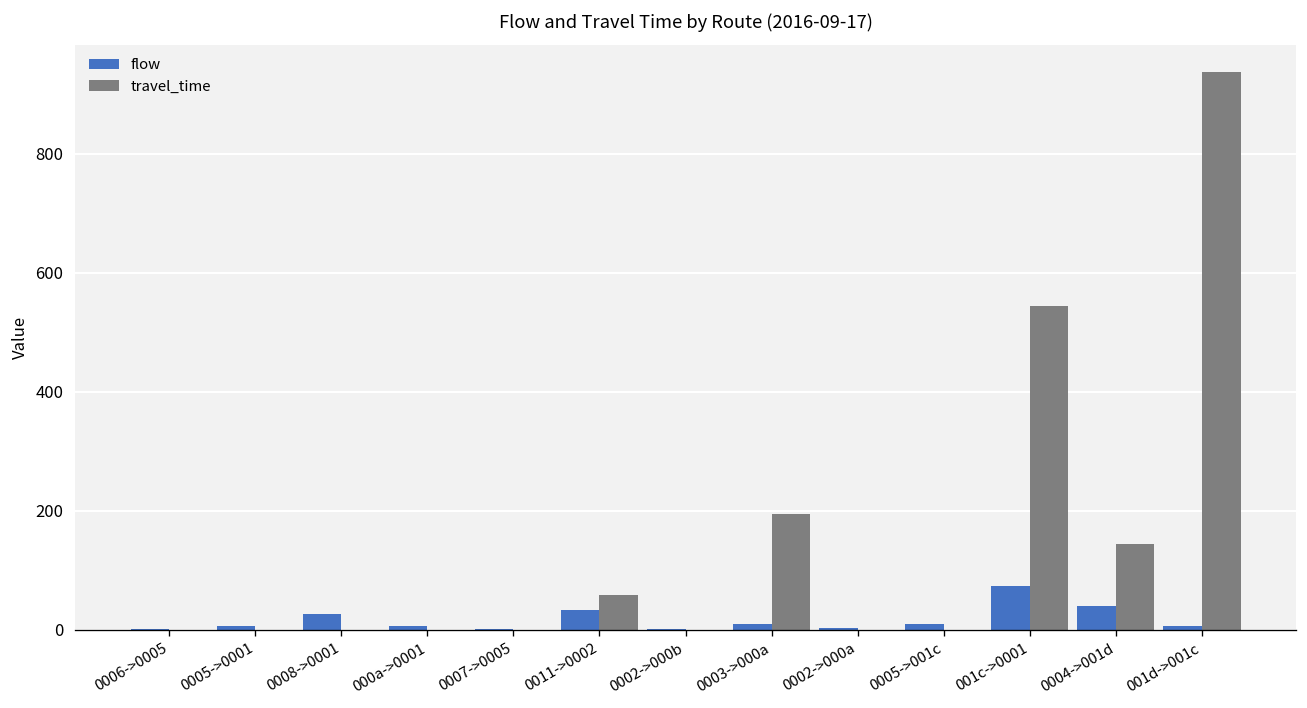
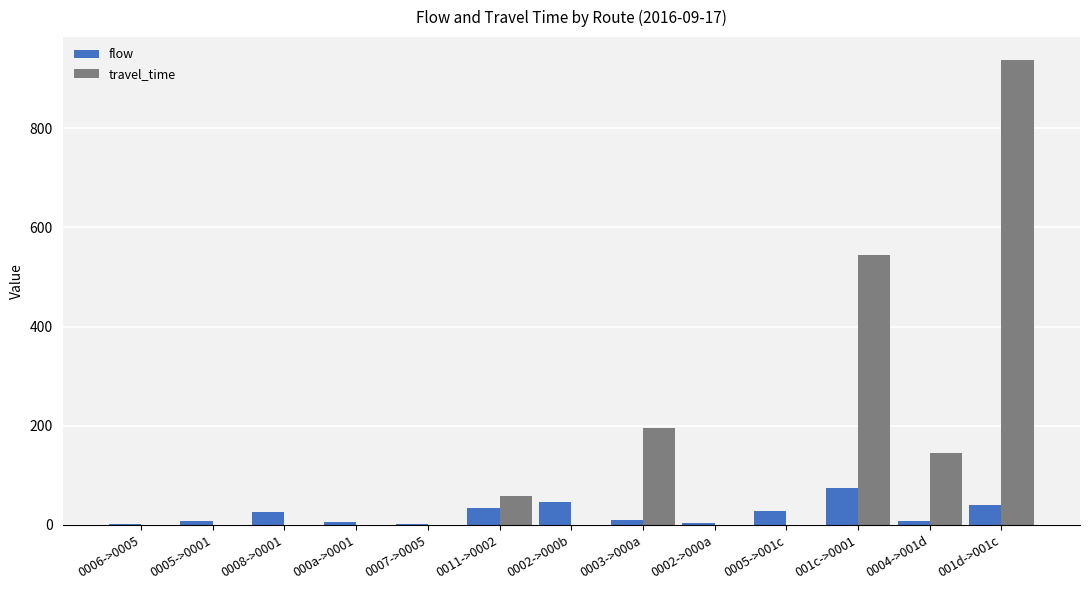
  {
    "flow": {
      "0005->0001": 10,
      "0008->0001": 30,
      "000a->0001": 10,
      "0011->0002": 30,
-     "0002->000b": 0,
+     "0002->000b": 50,
      "0003->000a": 10,
-     "0005->001c": 10,
+     "0005->001c": 30,
      "001c->0001": 70,
-     "0004->001d": 40,
-     "001d->001c": 10
+     "0004->001d": 10,
+     "001d->001c": 40
    },
    "travel_time": {
      "0006->0005": 0,
      "0005->0001": 0,
      "0008->0001": 0,
      "000a->0001": 0,
      "0007->0005": 0,
      "0011->0002": 60,
      "0002->000b": 0,
      "0003->000a": 200,
      "0002->000a": 0,
      "0005->001c": 0,
      "001c->0001": 550,
      "0004->001d": 150,
      "001d->001c": 940
    }
  }
